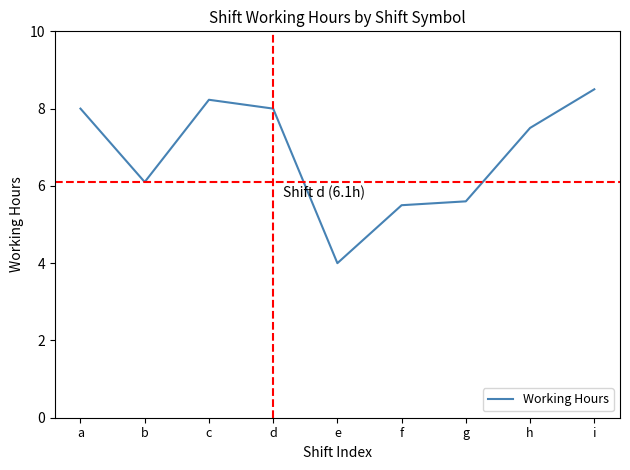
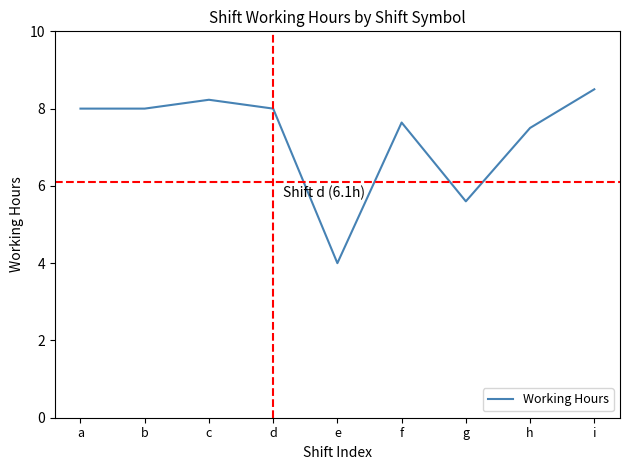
  {
    "a": 8.0,
-   "b": 6.1,
+   "b": 8.0,
    "c": 8.2,
    "d": 8.0,
    "e": 4.0,
-   "f": 5.5,
+   "f": 7.6,
    "g": 5.6,
    "h": 7.5,
    "i": 8.5
  }
